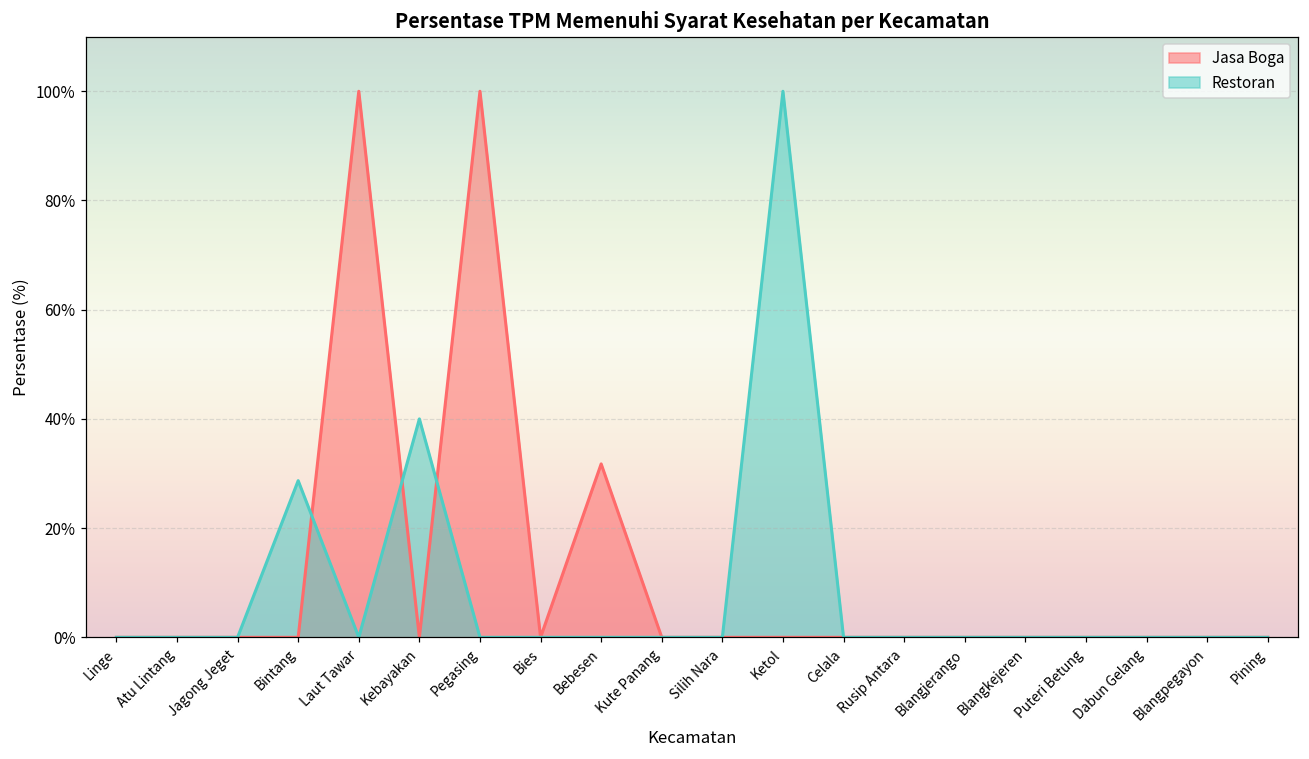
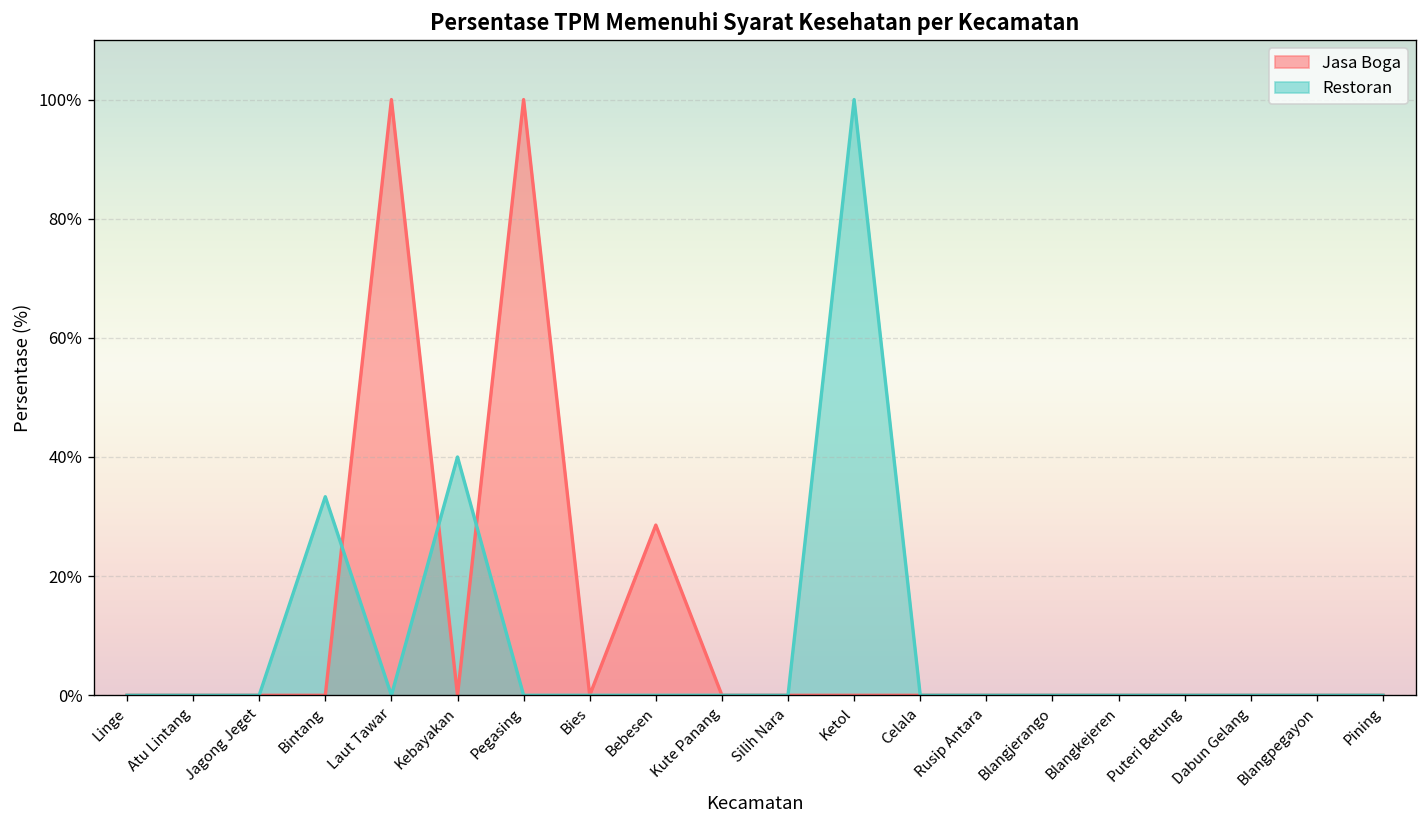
  {
    "Jasa Boga": {
      "Bintang": "0%",
      "Laut Tawar": "100%",
      "Kebayakan": "0%",
      "Pegasing": "100%",
-     "Bebesen": "32%",
+     "Bebesen": "29%",
      "Ketol": "0%"
    },
    "Restoran": {
-     "Bintang": "29%",
+     "Bintang": "33%",
      "Laut Tawar": "0%",
      "Kebayakan": "40%",
      "Pegasing": "0%",
      "Bebesen": "0%",
      "Ketol": "100%"
    }
  }
